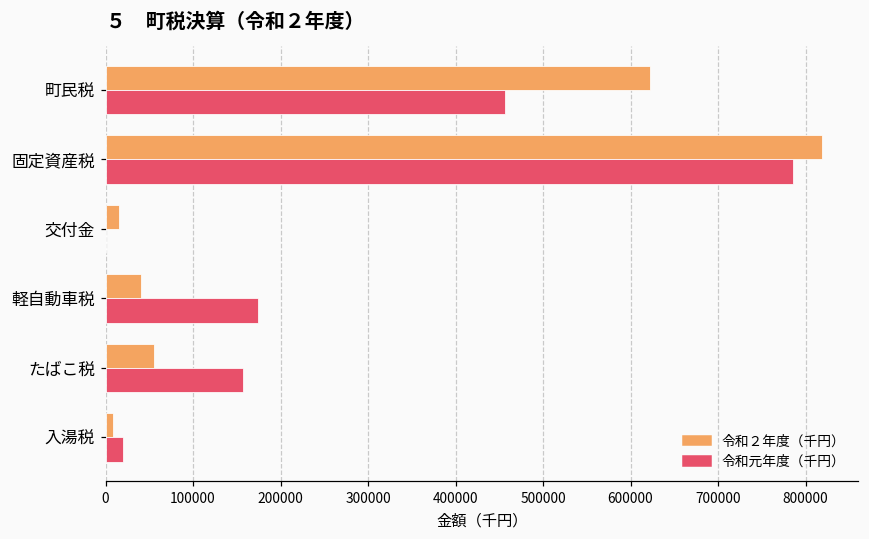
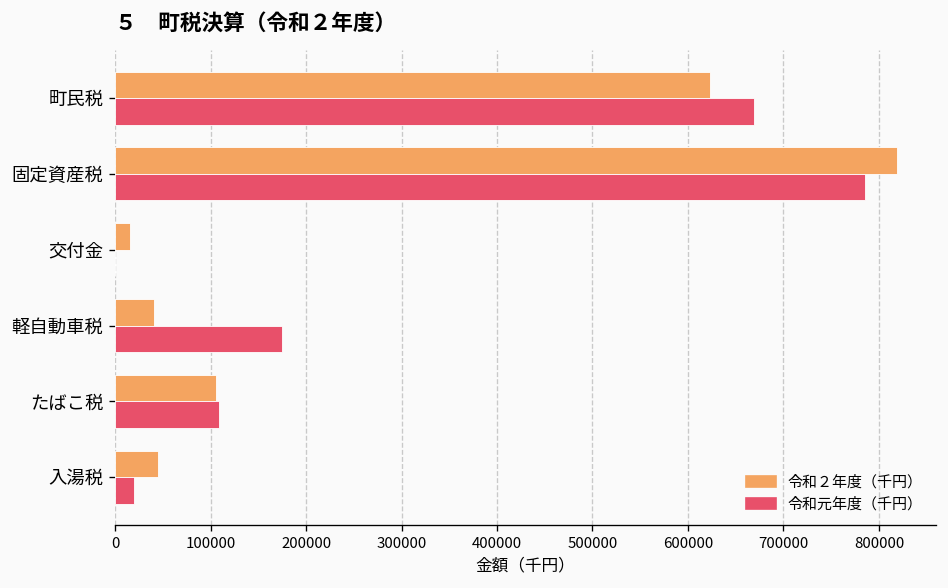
  {
    "令和２年度（千円）": {
      "町民税": 620000,
      "固定資産税": 820000,
      "交付金": 20000,
      "軽自動車税": 40000,
-     "たばこ税": 60000,
-     "入湯税": 10000
+     "たばこ税": 110000,
+     "入湯税": 50000
    },
    "令和元年度（千円）": {
-     "町民税": 460000,
+     "町民税": 670000,
      "固定資産税": 790000,
      "軽自動車税": 170000,
-     "たばこ税": 160000,
+     "たばこ税": 110000,
      "入湯税": 20000
    }
  }
